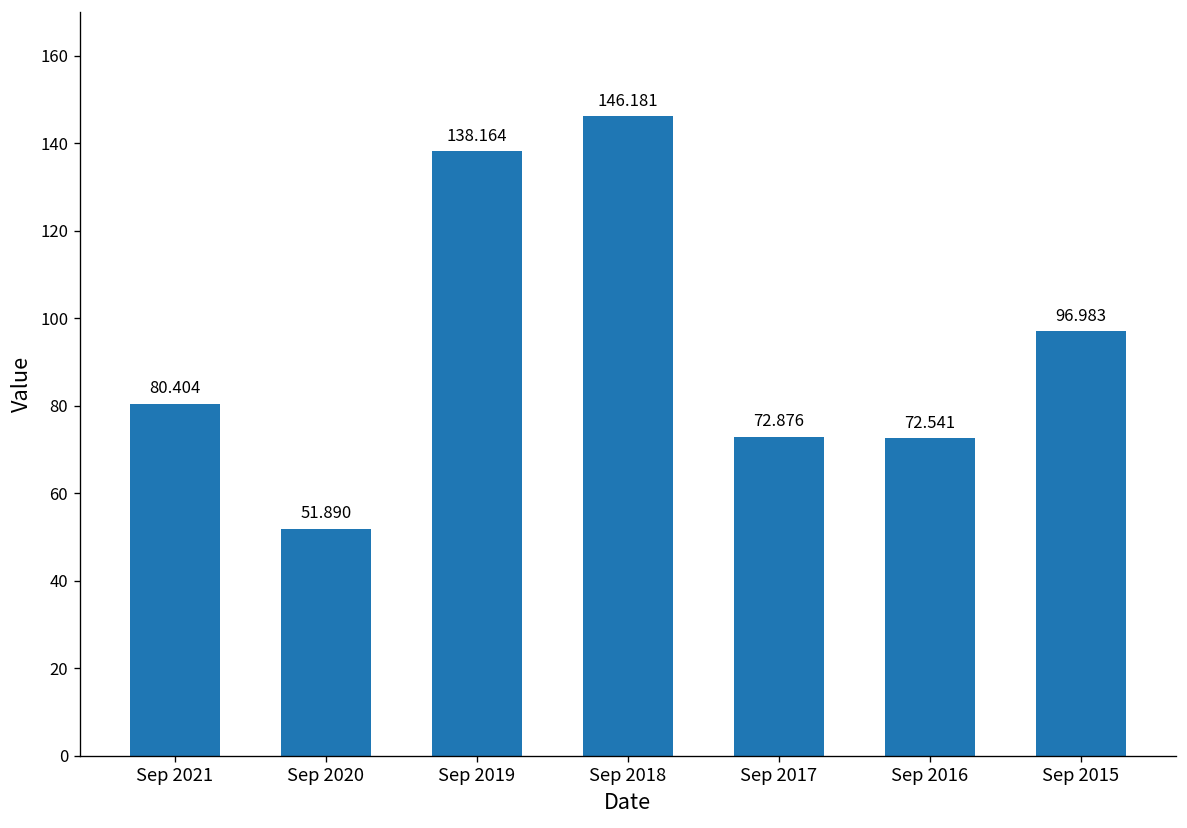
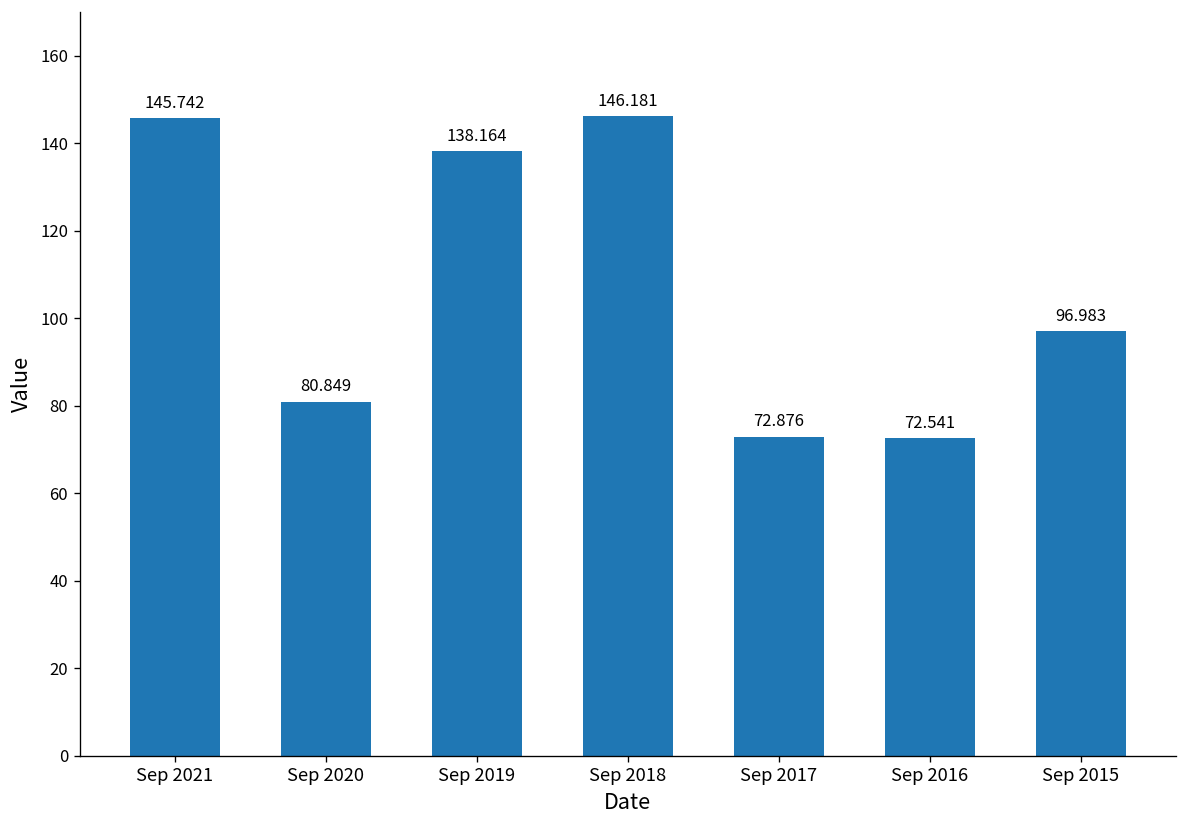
  {
-   "Sep 2021": 80.404,
-   "Sep 2020": 51.890,
+   "Sep 2021": 145.742,
+   "Sep 2020": 80.849,
    "Sep 2019": 138.164,
    "Sep 2018": 146.181,
    "Sep 2017": 72.876,
    "Sep 2016": 72.541,
    "Sep 2015": 96.983
  }
